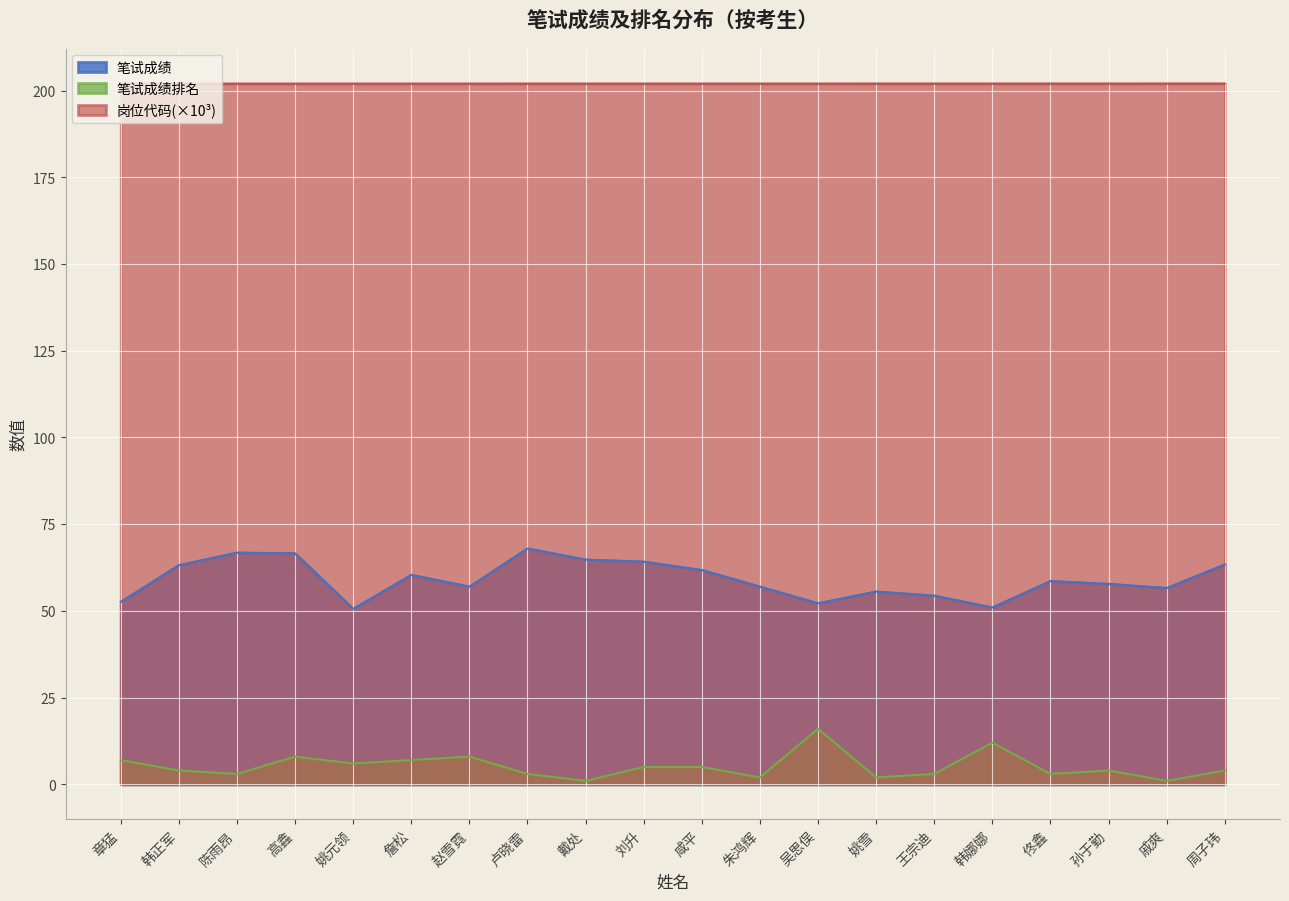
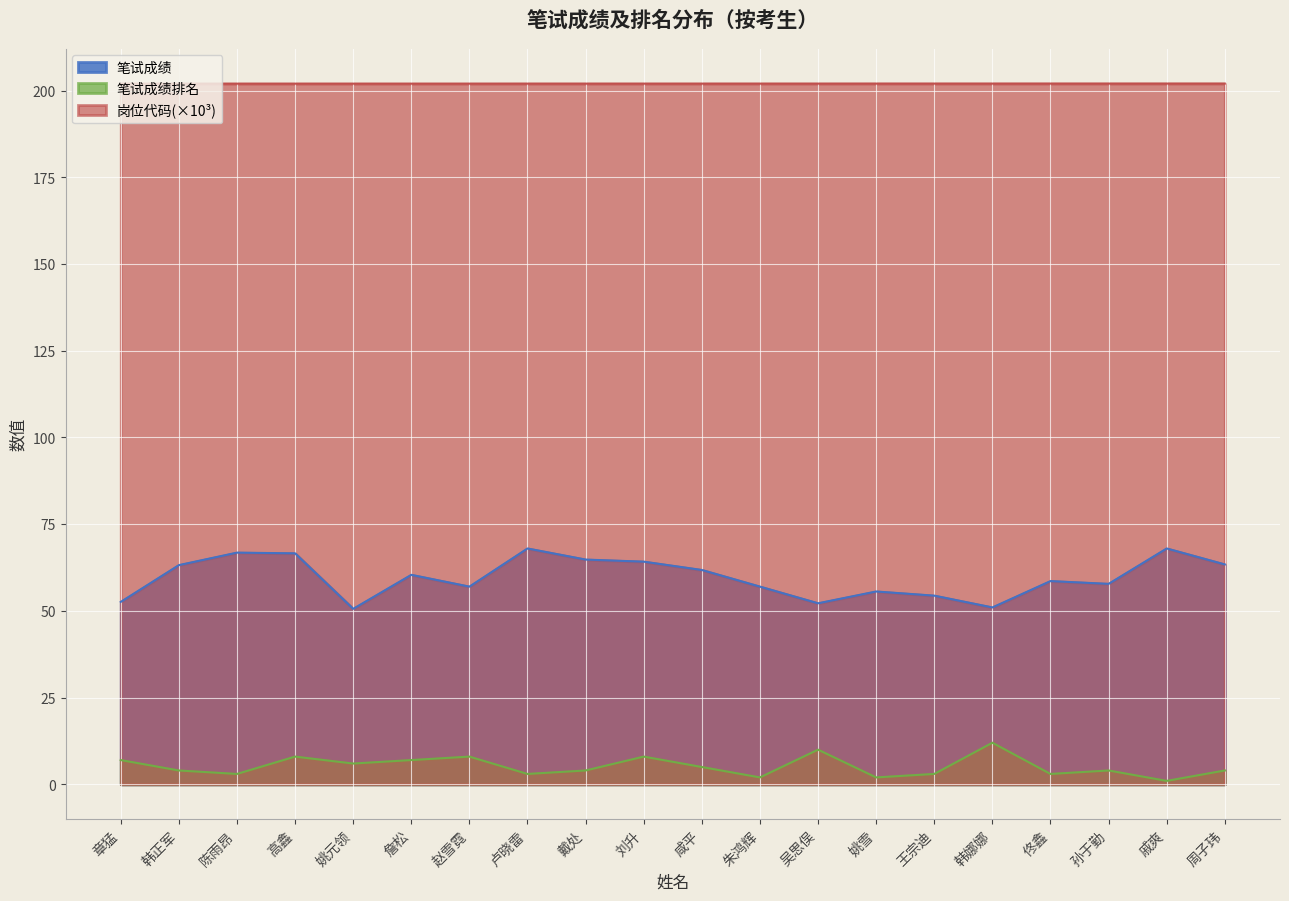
  {
    "笔试成绩": {
      "章猛": 53,
      "韩正军": 63,
      "陈雨昂": 67,
      "高鑫": 67,
      "姚元领": 51,
      "詹松": 60,
      "赵雪霓": 57,
      "卢晓雷": 68,
      "戴处": 65,
      "刘升": 64,
      "咸平": 62,
      "朱鸿辉": 57,
      "吴思俣": 52,
      "姚雪": 56,
      "王宗迪": 54,
      "韩娜娜": 51,
      "佟鑫": 59,
      "孙于勤": 58,
-     "戚爽": 57,
+     "戚爽": 68,
      "周子玮": 63
    },
    "笔试成绩排名": {
      "章猛": 7,
      "韩正军": 4,
      "陈雨昂": 3,
      "高鑫": 8,
      "姚元领": 6,
      "詹松": 7,
      "赵雪霓": 8,
      "卢晓雷": 3,
-     "戴处": 1,
-     "刘升": 5,
+     "戴处": 4,
+     "刘升": 8,
      "咸平": 5,
      "朱鸿辉": 2,
-     "吴思俣": 16,
+     "吴思俣": 10,
      "姚雪": 2,
      "王宗迪": 3,
      "韩娜娜": 12,
      "佟鑫": 3,
      "孙于勤": 4,
      "戚爽": 1,
      "周子玮": 4
    },
    "岗位代码(×10³)": {
      "陈雨昂": 202,
      "高鑫": 202,
      "姚元领": 202,
      "詹松": 202,
      "赵雪霓": 202,
      "卢晓雷": 202,
      "戴处": 202,
      "刘升": 202,
      "咸平": 202,
      "朱鸿辉": 202,
      "吴思俣": 202,
      "姚雪": 202,
      "王宗迪": 202,
      "韩娜娜": 202,
      "佟鑫": 202,
      "孙于勤": 202,
      "戚爽": 202,
      "周子玮": 202
    }
  }
